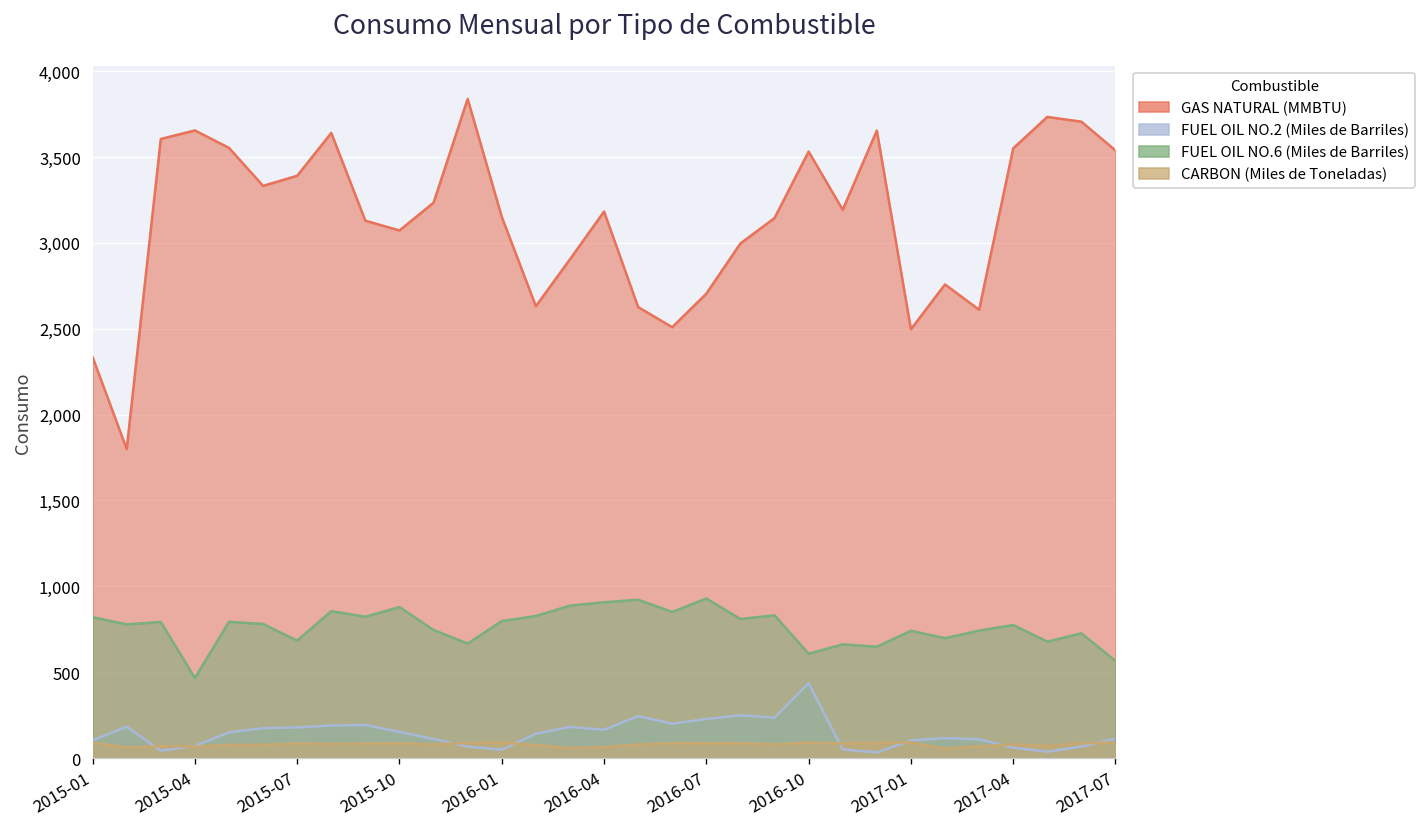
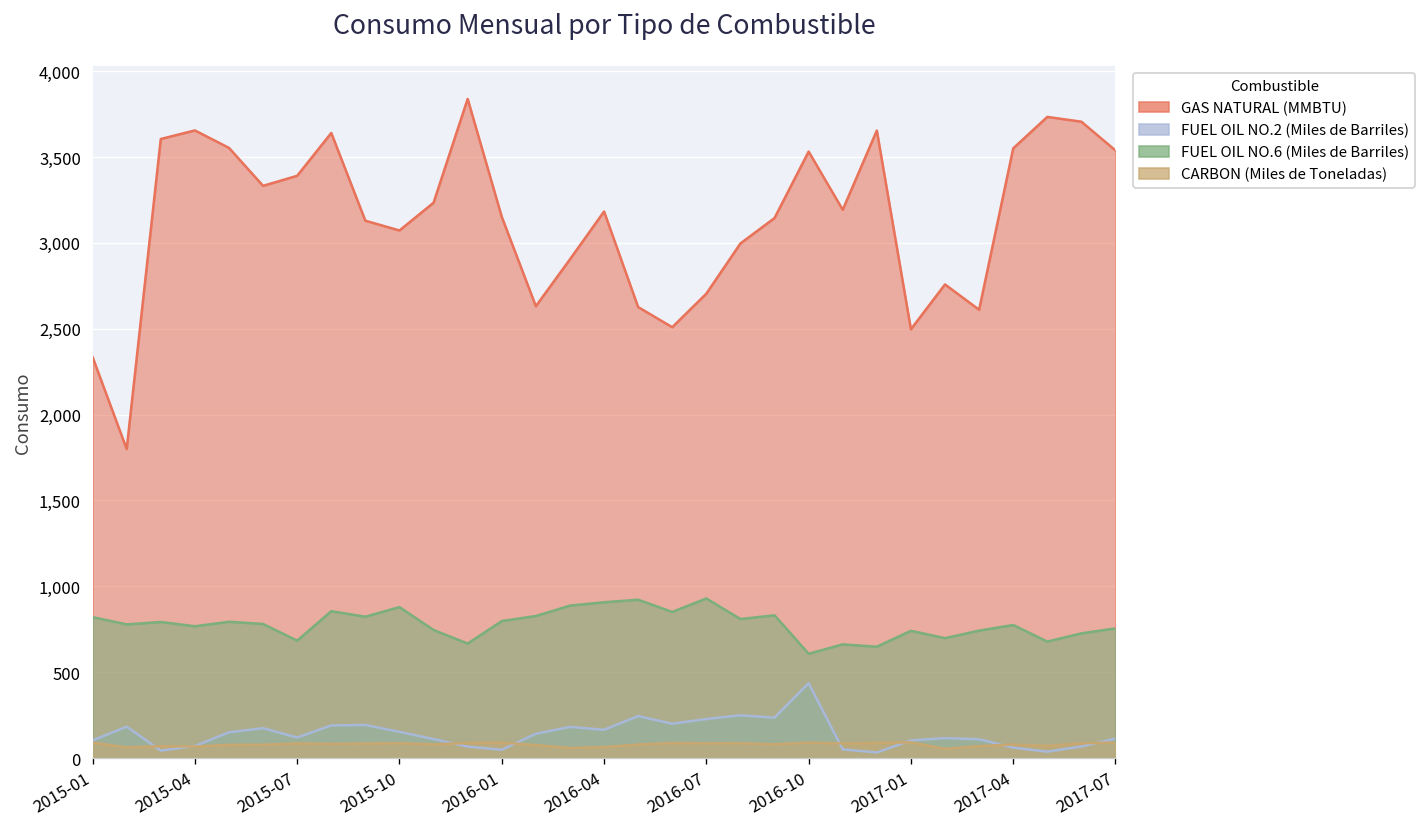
  {
    "FUEL OIL NO.2 (Miles de Barriles)": {
-     "2015-07": 180,
+     "2015-07": 120,
      "2015-10": 150,
      "2016-01": 50,
      "2016-04": 160,
      "2016-07": 230,
      "2016-10": 440,
      "2017-04": 60,
      "2017-07": 110
    },
    "FUEL OIL NO.6 (Miles de Barriles)": {
      "2015-01": 820,
-     "2015-04": 470,
+     "2015-04": 770,
      "2015-07": 680,
      "2015-10": 880,
      "2016-01": 800,
      "2016-04": 910,
      "2016-07": 930,
      "2016-10": 610,
      "2017-01": 740,
      "2017-04": 770,
-     "2017-07": 570
+     "2017-07": 760
    }
  }
